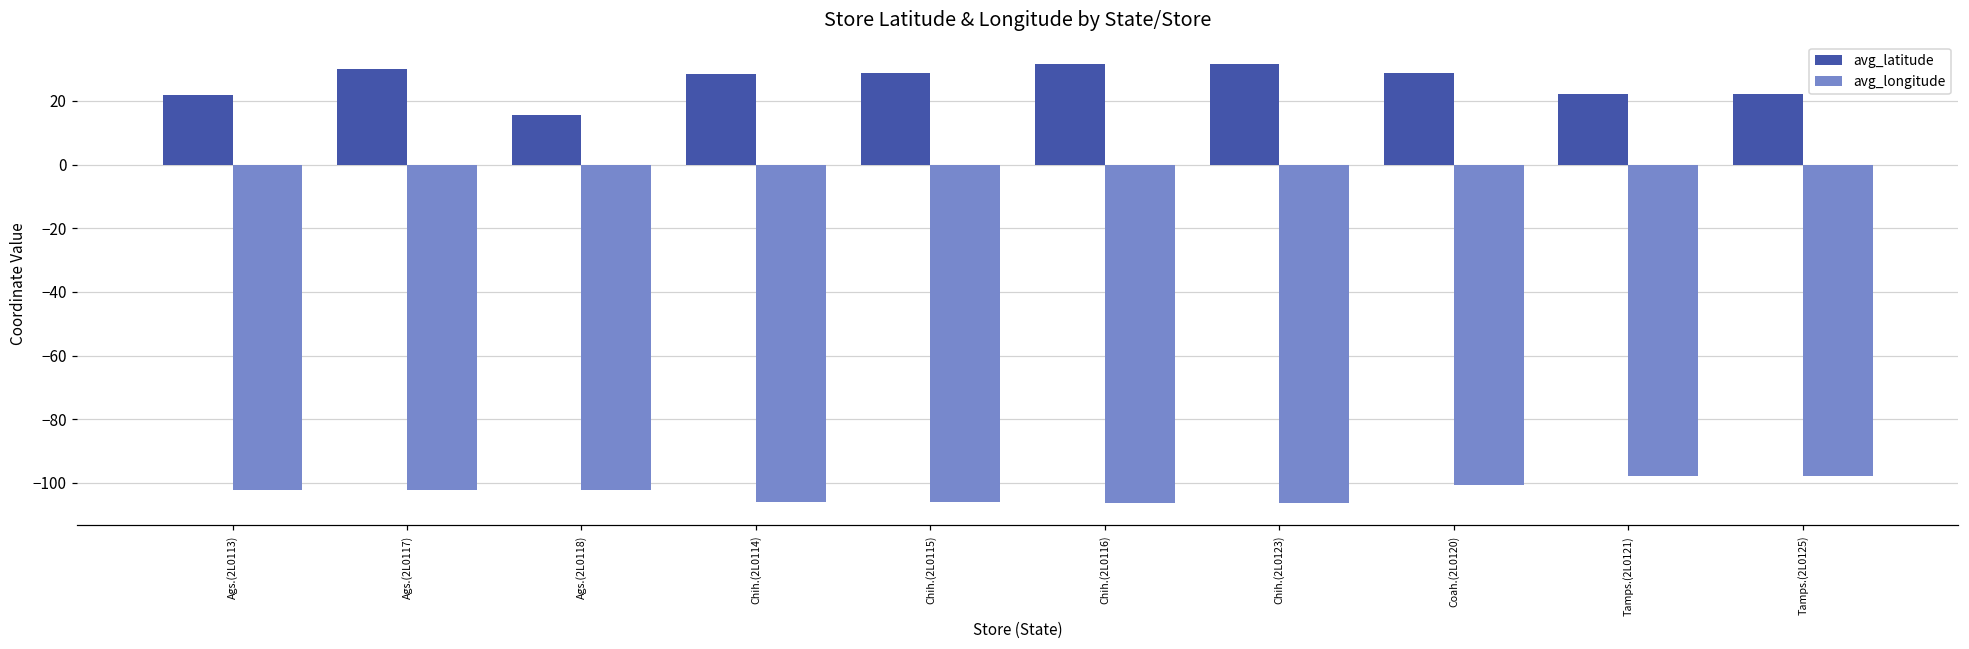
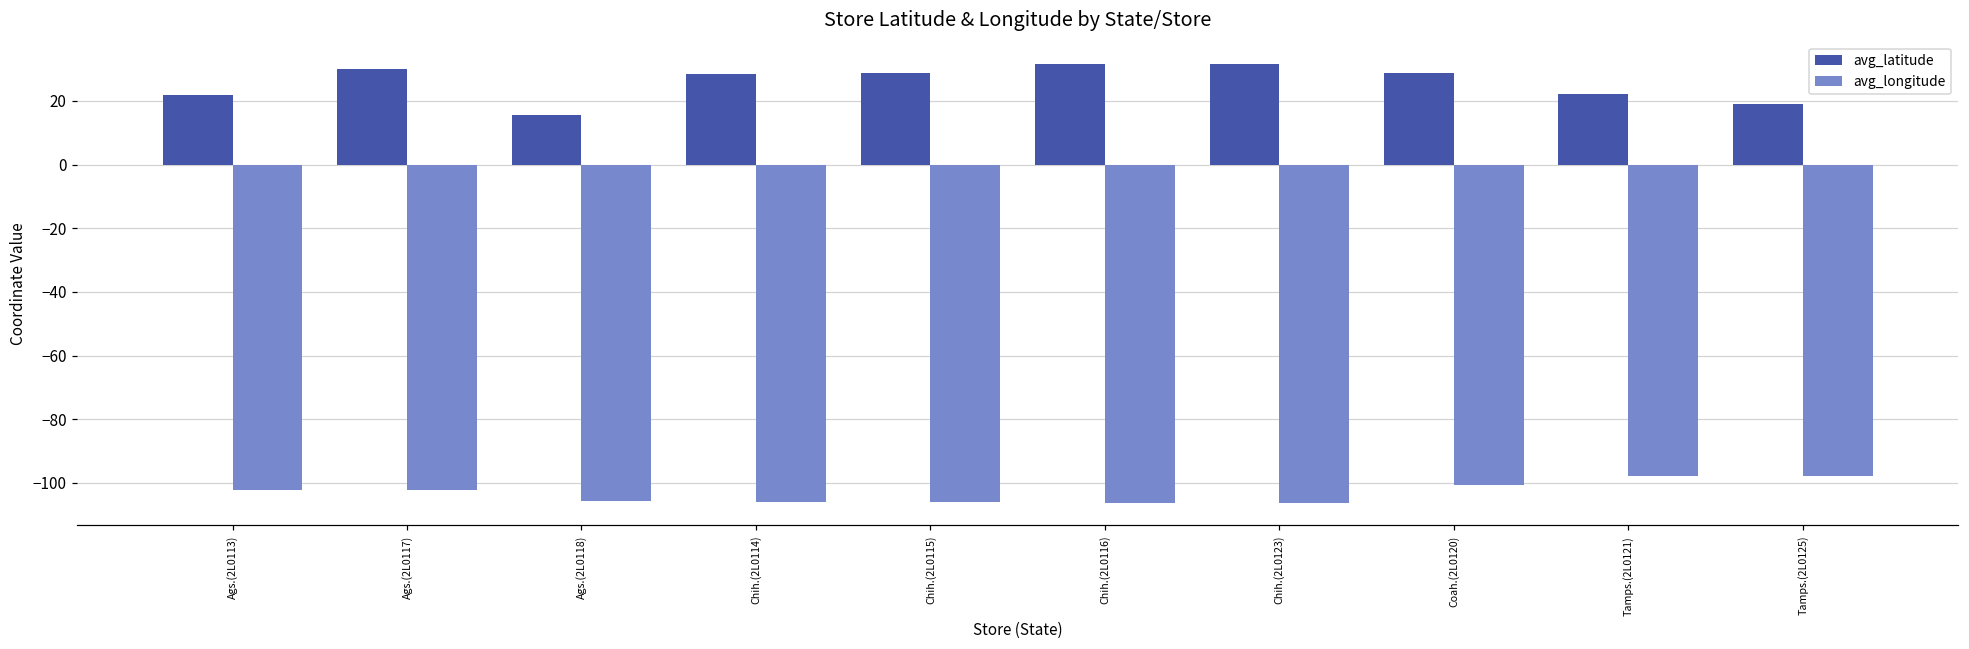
  {
    "avg_latitude": {
      "Ags.(2L0113)": 22,
      "Ags.(2L0117)": 30,
      "Ags.(2L0118)": 16,
      "Chih.(2L0114)": 29,
      "Chih.(2L0115)": 29,
      "Chih.(2L0116)": 32,
      "Chih.(2L0123)": 32,
      "Coah.(2L0120)": 29,
      "Tamps.(2L0121)": 22,
-     "Tamps.(2L0125)": 22
+     "Tamps.(2L0125)": 19
    },
    "avg_longitude": {
      "Ags.(2L0113)": -102,
      "Ags.(2L0117)": -102,
-     "Ags.(2L0118)": -102,
+     "Ags.(2L0118)": -106,
      "Chih.(2L0114)": -106,
      "Chih.(2L0115)": -106,
      "Chih.(2L0116)": -106,
      "Chih.(2L0123)": -106,
      "Coah.(2L0120)": -101,
      "Tamps.(2L0121)": -98,
      "Tamps.(2L0125)": -98
    }
  }
